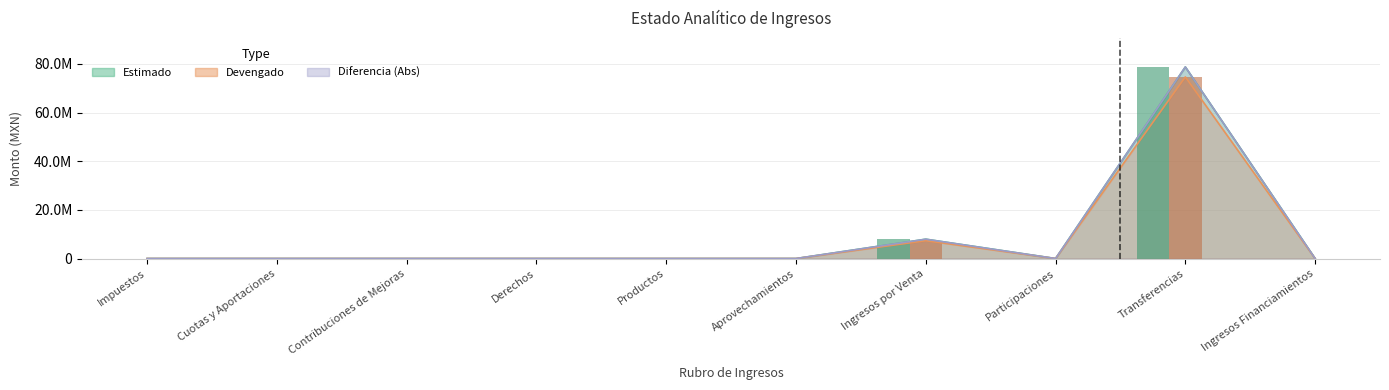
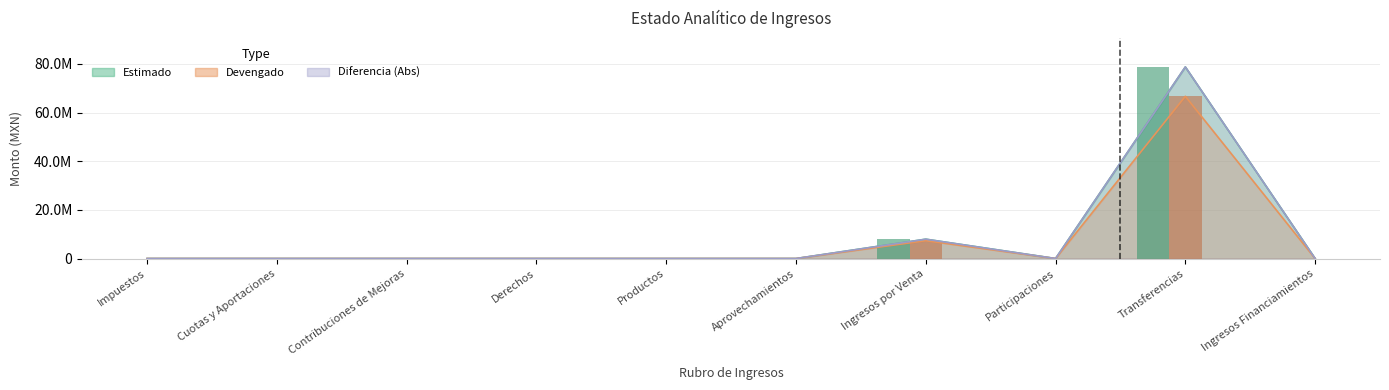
  {
    "Diferencia (Abs)": {
      "Transferencias": 79000000
    },
    "Devengado": {
      "Impuestos": 0,
      "Cuotas y Aportaciones": 0,
      "Contribuciones de Mejoras": 0,
      "Derechos": 0,
      "Productos": 0,
      "Aprovechamientos": 0,
      "Ingresos por Venta": 7000000,
      "Participaciones": 0,
-     "Transferencias": 75000000,
+     "Transferencias": 67000000,
      "Ingresos Financiamientos": 0
    }
  }
